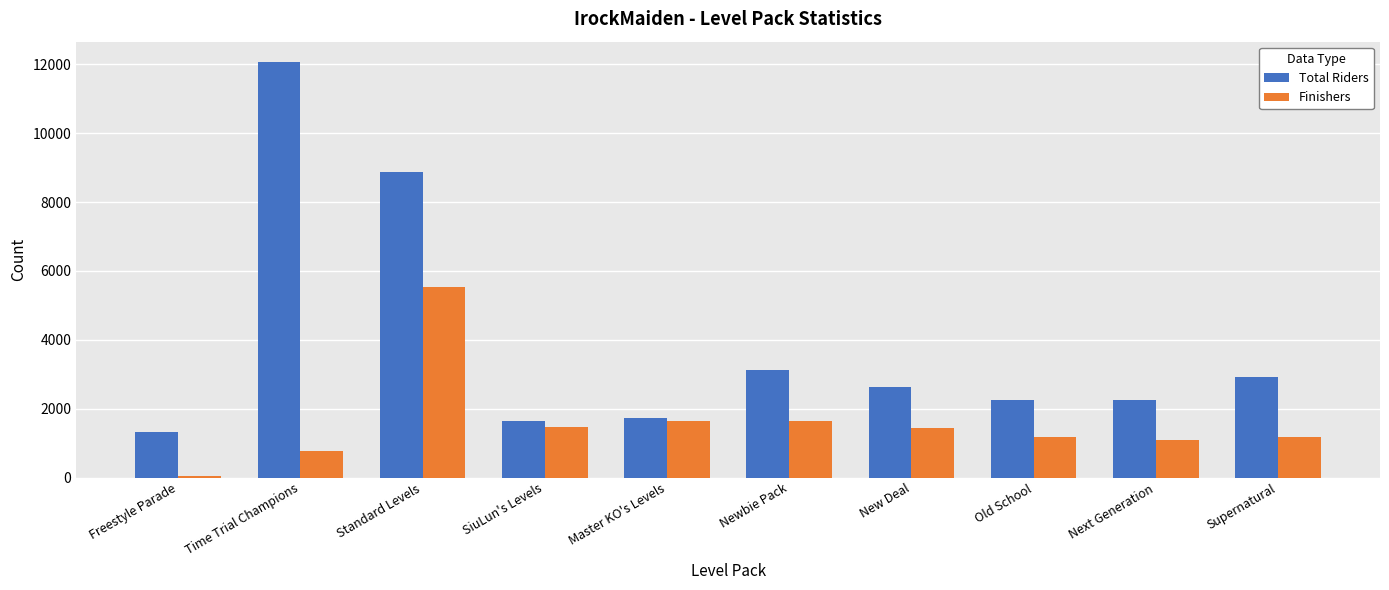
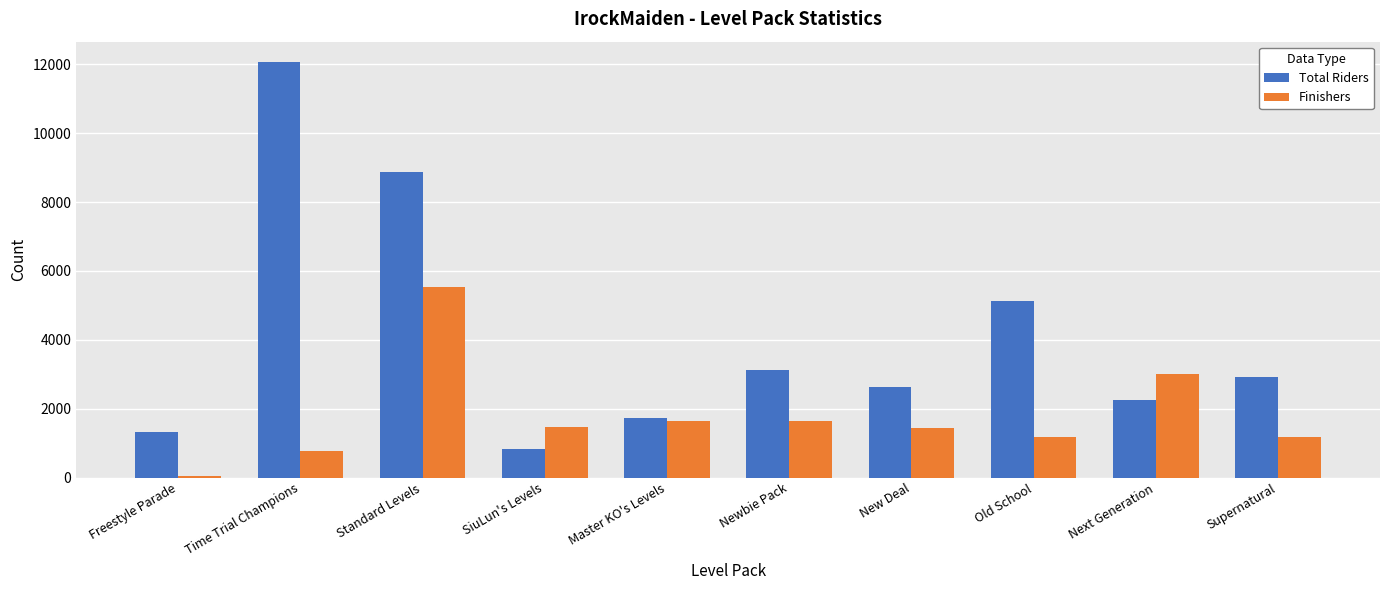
  {
    "Total Riders": {
      "Freestyle Parade": 1300,
      "Time Trial Champions": 12100,
      "Standard Levels": 8900,
-     "SiuLun's Levels": 1700,
+     "SiuLun's Levels": 800,
      "Master KO's Levels": 1700,
      "Newbie Pack": 3100,
      "New Deal": 2600,
-     "Old School": 2200,
+     "Old School": 5100,
      "Next Generation": 2200,
      "Supernatural": 2900
    },
    "Finishers": {
      "Time Trial Champions": 800,
      "Standard Levels": 5500,
      "SiuLun's Levels": 1500,
      "Master KO's Levels": 1700,
      "Newbie Pack": 1600,
      "New Deal": 1400,
      "Old School": 1200,
-     "Next Generation": 1100,
+     "Next Generation": 3000,
      "Supernatural": 1200
    }
  }
